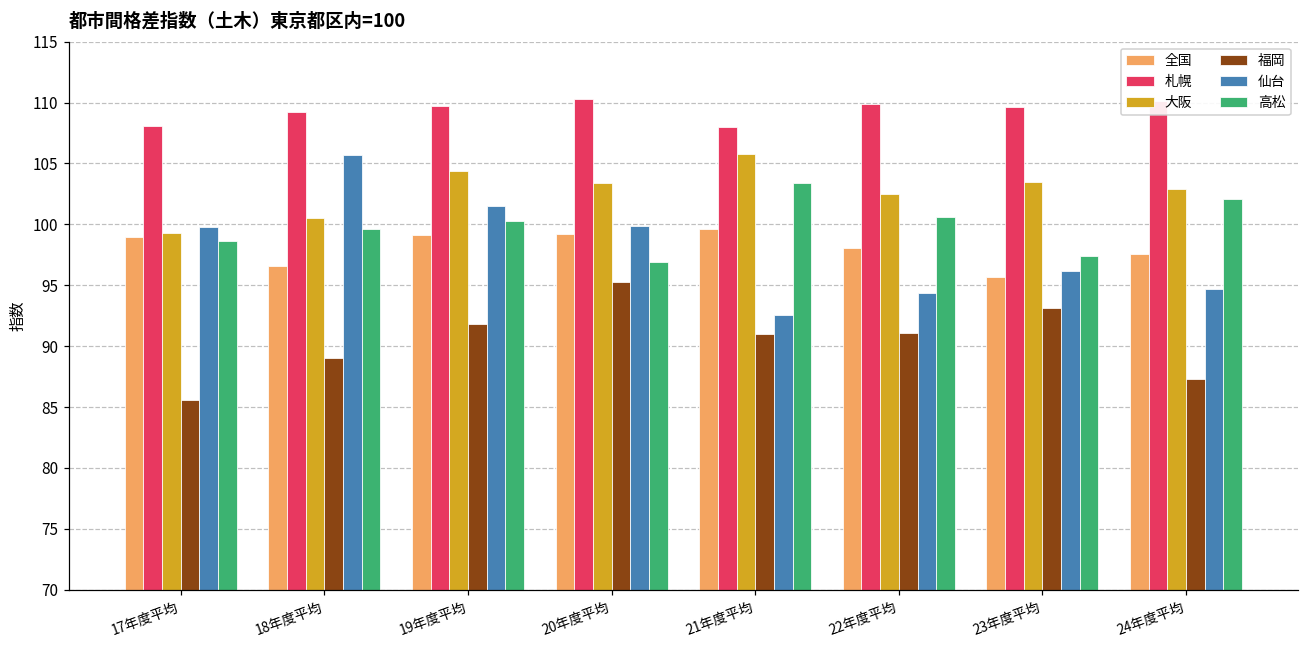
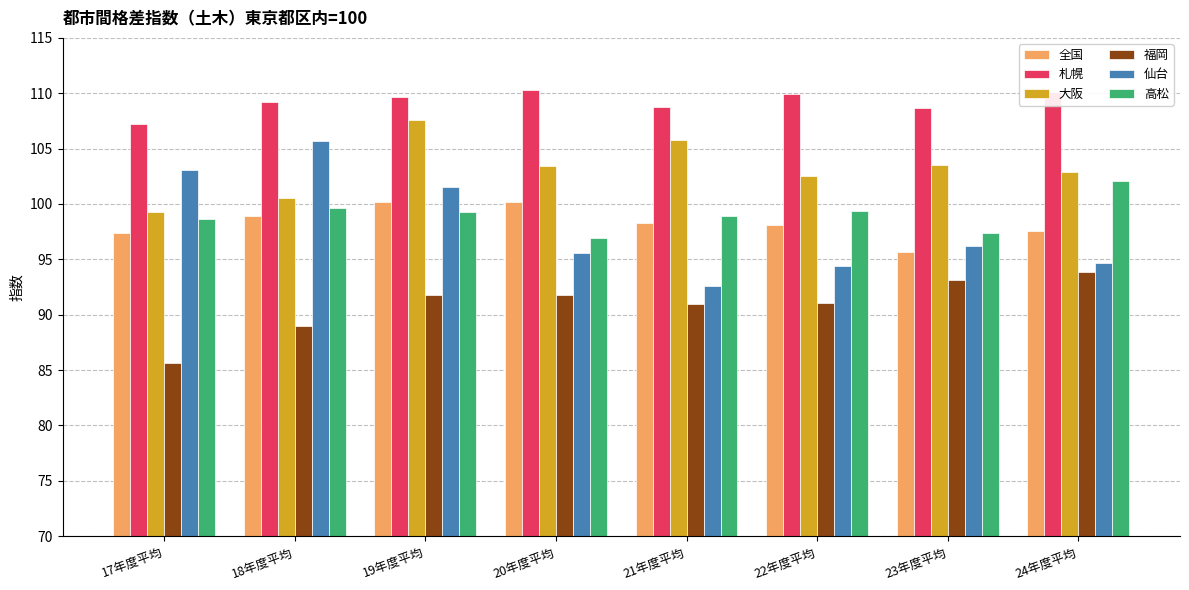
  {
    "全国": {
-     "17年度平均": 99.0,
-     "18年度平均": 96.6,
-     "19年度平均": 99.1,
-     "20年度平均": 99.2,
-     "21年度平均": 99.6,
+     "17年度平均": 97.4,
+     "18年度平均": 98.9,
+     "19年度平均": 100.2,
+     "20年度平均": 100.2,
+     "21年度平均": 98.3,
      "22年度平均": 98.1,
      "23年度平均": 95.7,
      "24年度平均": 97.6
    },
    "札幌": {
-     "17年度平均": 108.1,
+     "17年度平均": 107.2,
      "18年度平均": 109.2,
      "19年度平均": 109.7,
      "20年度平均": 110.3,
-     "21年度平均": 108.0,
+     "21年度平均": 108.8,
      "22年度平均": 109.9,
-     "23年度平均": 109.6
+     "23年度平均": 108.7
    },
    "大阪": {
      "17年度平均": 99.3,
      "18年度平均": 100.5,
-     "19年度平均": 104.4,
+     "19年度平均": 107.6,
      "20年度平均": 103.4,
      "21年度平均": 105.8,
      "22年度平均": 102.5,
      "23年度平均": 103.5,
      "24年度平均": 102.9
    },
    "福岡": {
      "17年度平均": 85.6,
      "18年度平均": 89.0,
      "19年度平均": 91.8,
-     "20年度平均": 95.3,
+     "20年度平均": 91.8,
      "21年度平均": 91.0,
      "22年度平均": 91.1,
      "23年度平均": 93.1,
-     "24年度平均": 87.3
+     "24年度平均": 93.9
    },
    "仙台": {
-     "17年度平均": 99.8,
+     "17年度平均": 103.1,
      "18年度平均": 105.7,
      "19年度平均": 101.5,
-     "20年度平均": 99.9,
+     "20年度平均": 95.6,
      "21年度平均": 92.6,
      "22年度平均": 94.4,
      "23年度平均": 96.2,
      "24年度平均": 94.7
    },
    "高松": {
      "17年度平均": 98.6,
      "18年度平均": 99.6,
-     "19年度平均": 100.3,
+     "19年度平均": 99.3,
      "20年度平均": 96.9,
-     "21年度平均": 103.4,
-     "22年度平均": 100.6,
+     "21年度平均": 98.9,
+     "22年度平均": 99.4,
      "23年度平均": 97.4,
      "24年度平均": 102.1
    }
  }
